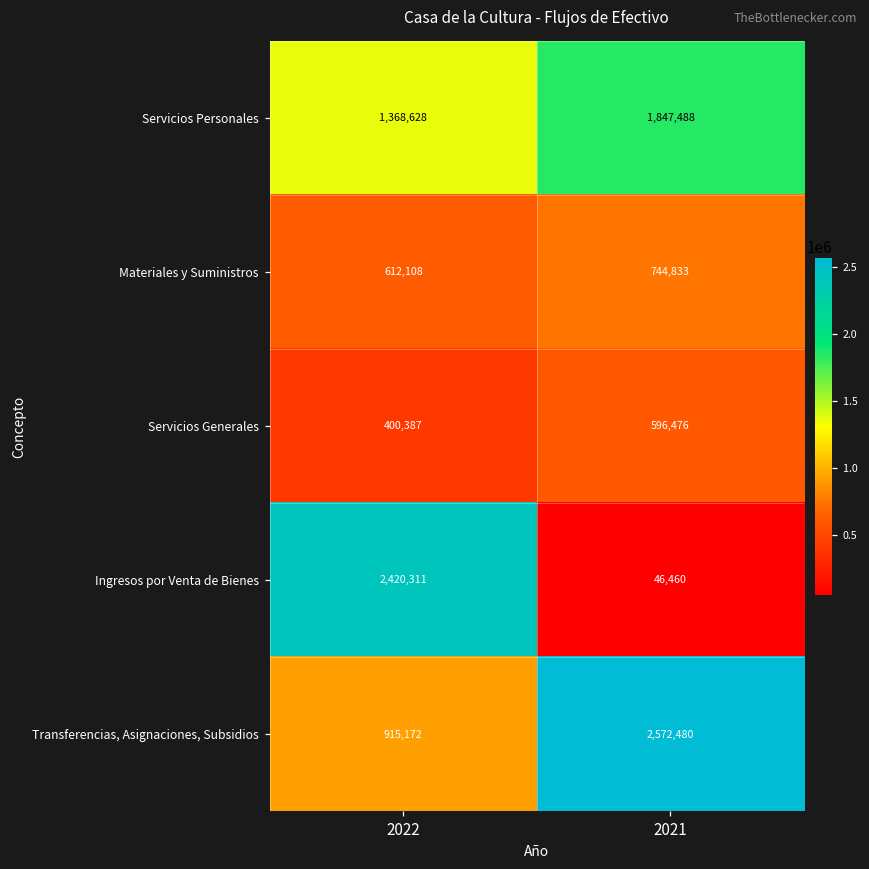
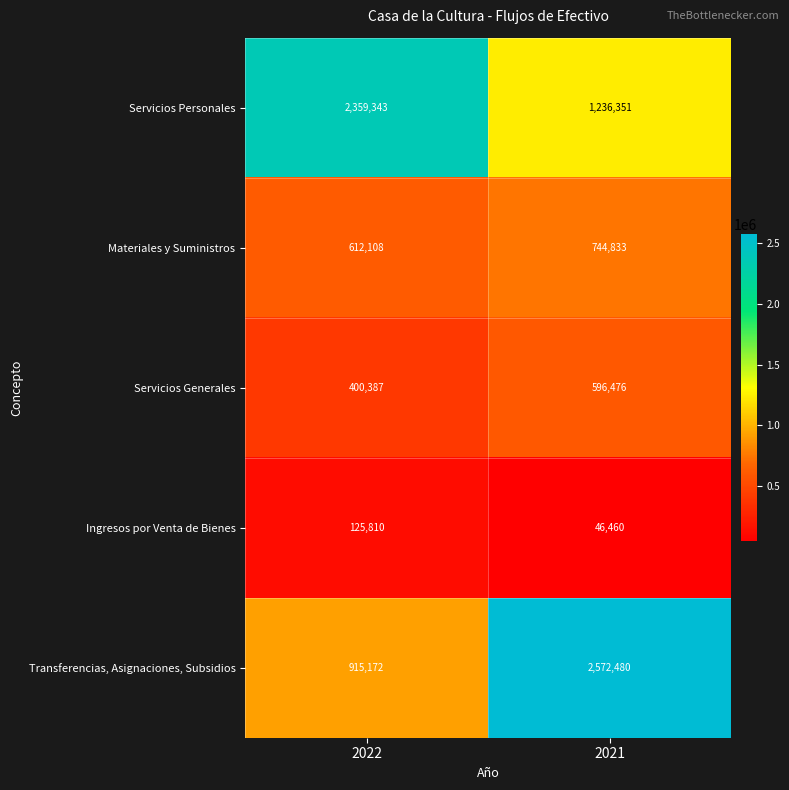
  {
    "Servicios Personales": {
-     "2022": "1,368,628",
-     "2021": "1,847,488"
+     "2022": "2,359,343",
+     "2021": "1,236,351"
    },
    "Materiales y Suministros": {
      "2022": "612,108",
      "2021": "744,833"
    },
    "Servicios Generales": {
      "2022": "400,387",
      "2021": "596,476"
    },
    "Ingresos por Venta de Bienes": {
-     "2022": "2,420,311",
+     "2022": "125,810",
      "2021": "46,460"
    },
    "Transferencias, Asignaciones, Subsidios": {
      "2022": "915,172",
      "2021": "2,572,480"
    }
  }
